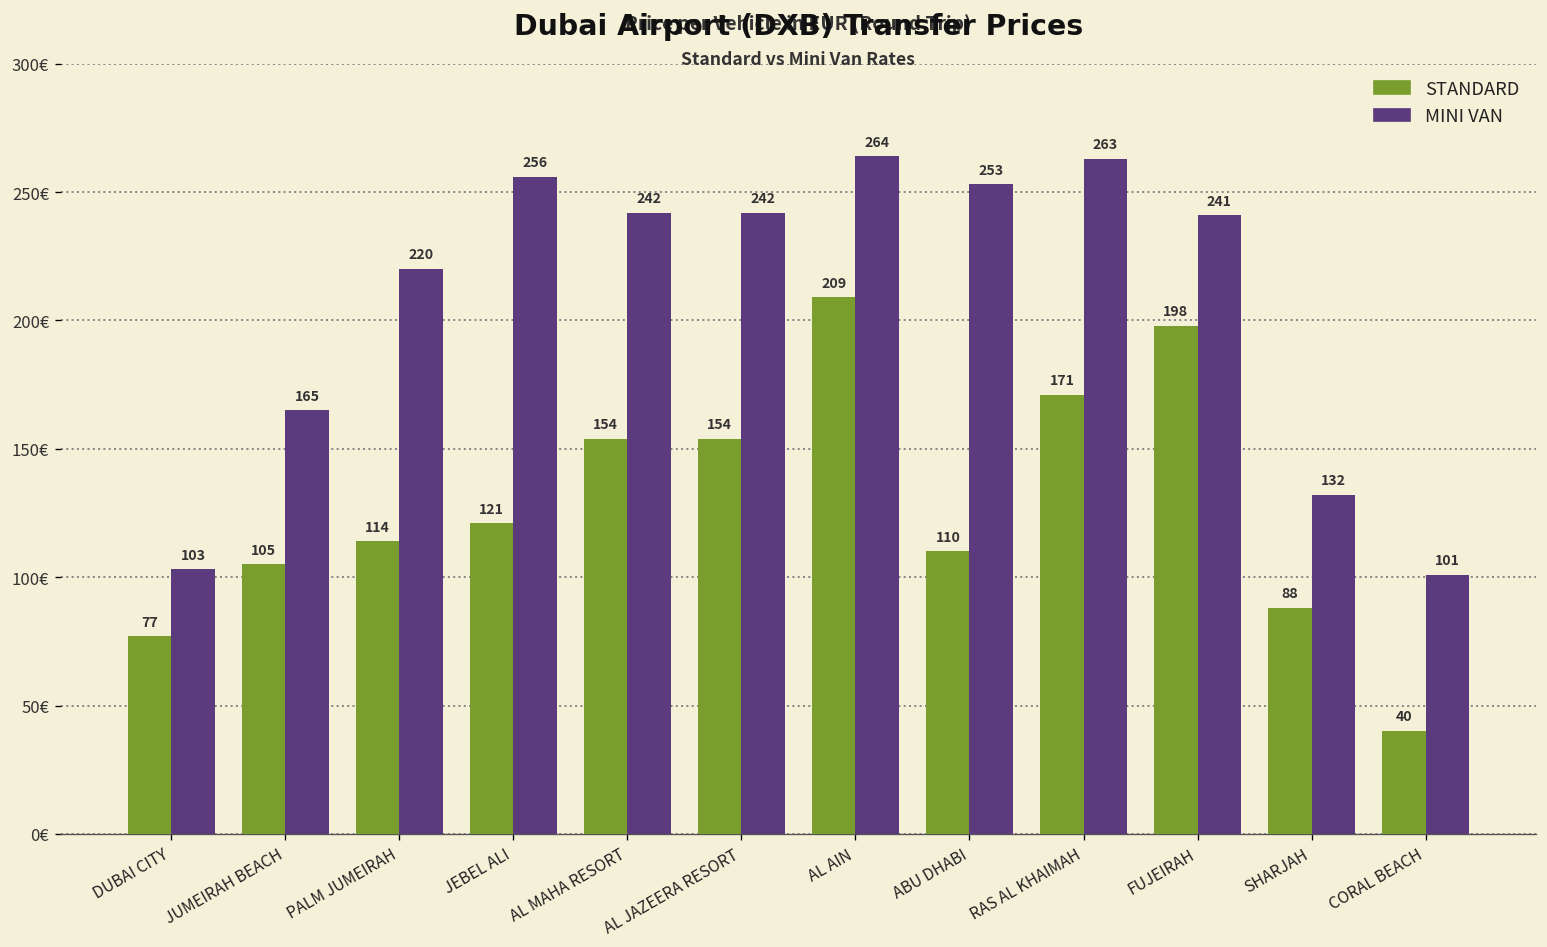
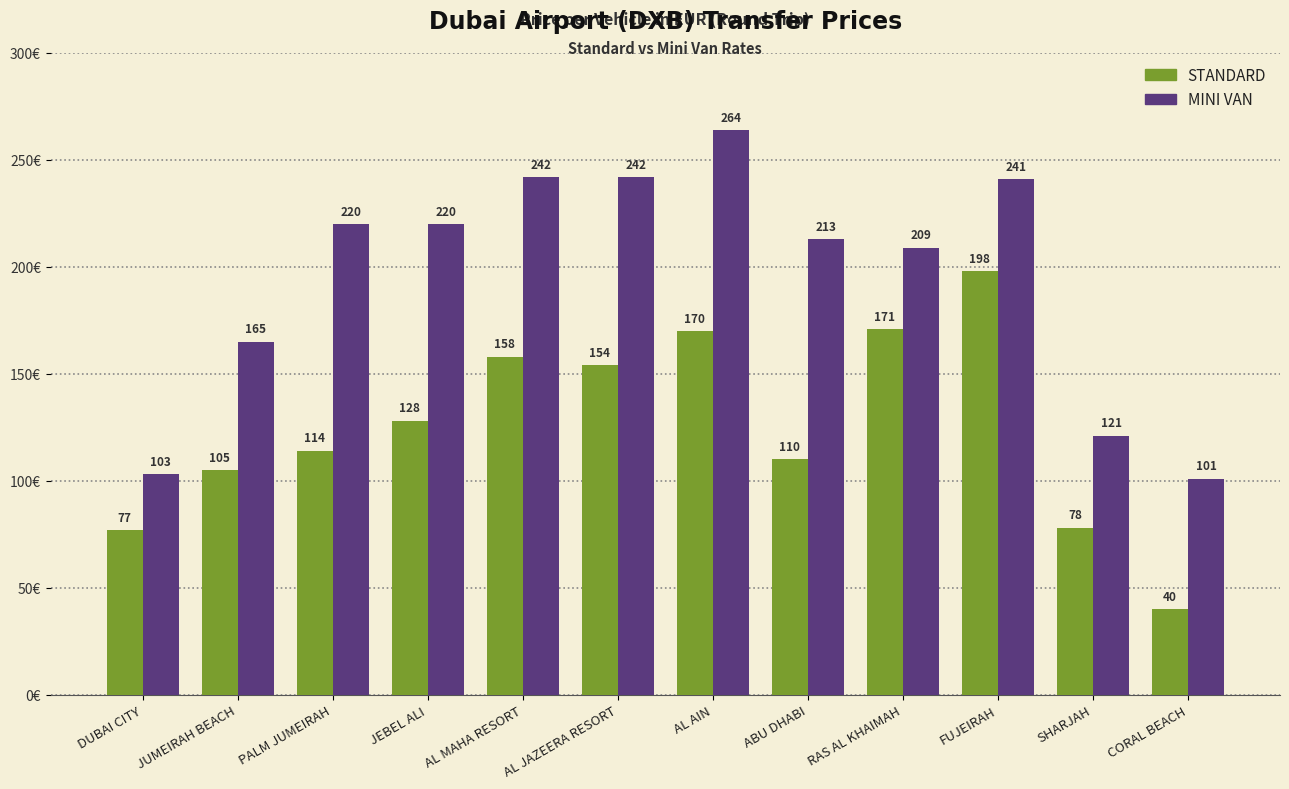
  {
    "STANDARD": {
      "DUBAI CITY": 77,
      "JUMEIRAH BEACH": 105,
      "PALM JUMEIRAH": 114,
-     "JEBEL ALI": 121,
-     "AL MAHA RESORT": 154,
+     "JEBEL ALI": 128,
+     "AL MAHA RESORT": 158,
      "AL JAZEERA RESORT": 154,
-     "AL AIN": 209,
+     "AL AIN": 170,
      "ABU DHABI": 110,
      "RAS AL KHAIMAH": 171,
      "FUJEIRAH": 198,
-     "SHARJAH": 88,
+     "SHARJAH": 78,
      "CORAL BEACH": 40
    },
    "MINI VAN": {
      "DUBAI CITY": 103,
      "JUMEIRAH BEACH": 165,
      "PALM JUMEIRAH": 220,
-     "JEBEL ALI": 256,
+     "JEBEL ALI": 220,
      "AL MAHA RESORT": 242,
      "AL JAZEERA RESORT": 242,
      "AL AIN": 264,
-     "ABU DHABI": 253,
-     "RAS AL KHAIMAH": 263,
+     "ABU DHABI": 213,
+     "RAS AL KHAIMAH": 209,
      "FUJEIRAH": 241,
-     "SHARJAH": 132,
+     "SHARJAH": 121,
      "CORAL BEACH": 101
    }
  }
